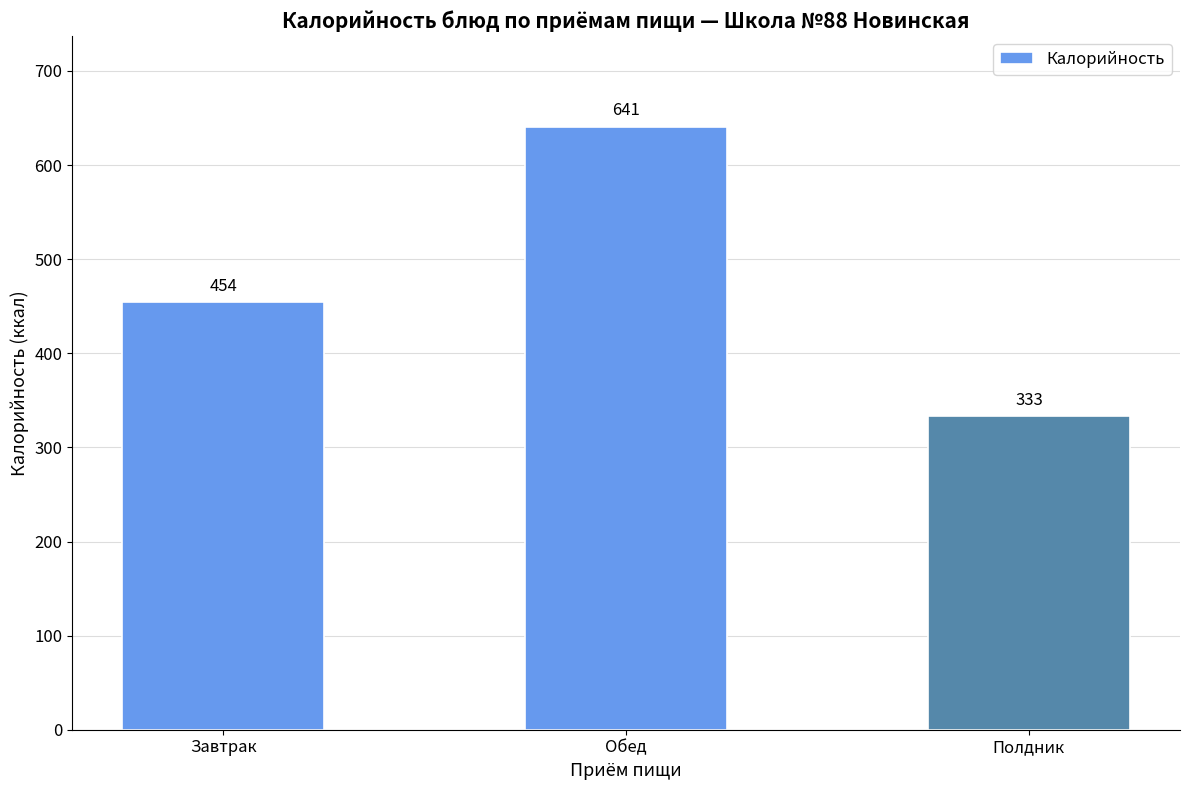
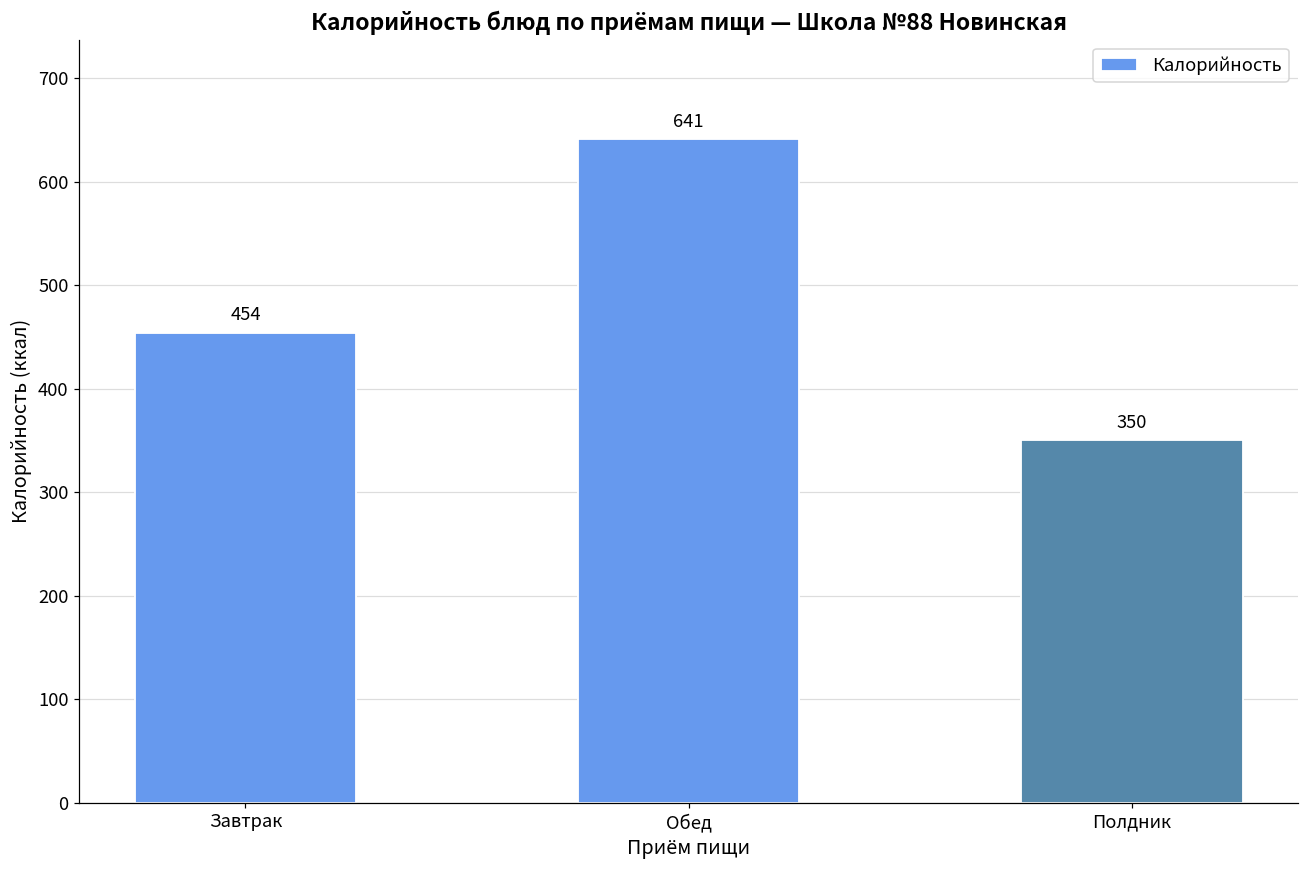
  {
    "Завтрак": 454,
    "Обед": 641,
-   "Полдник": 333
+   "Полдник": 350
  }
